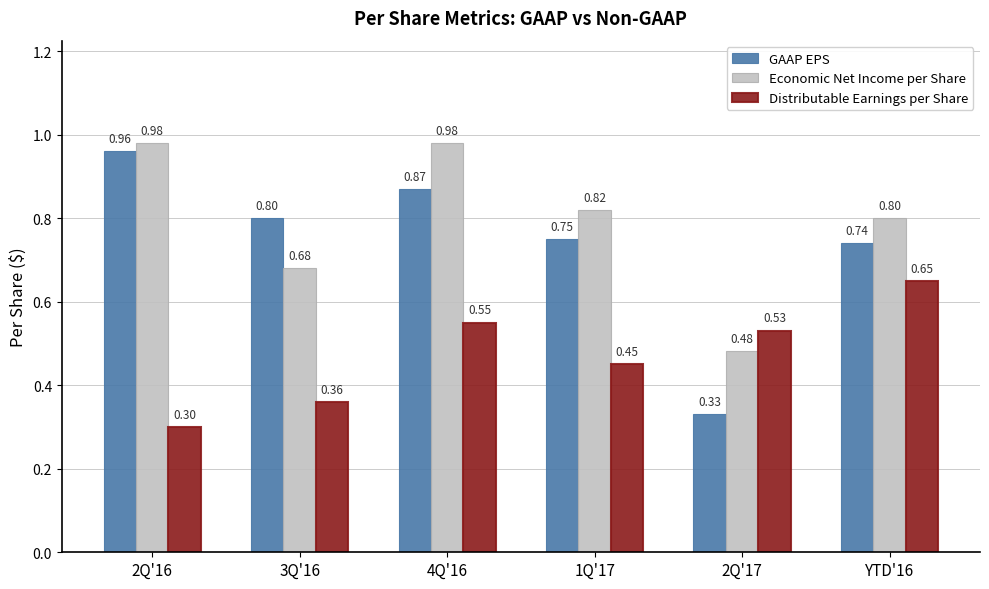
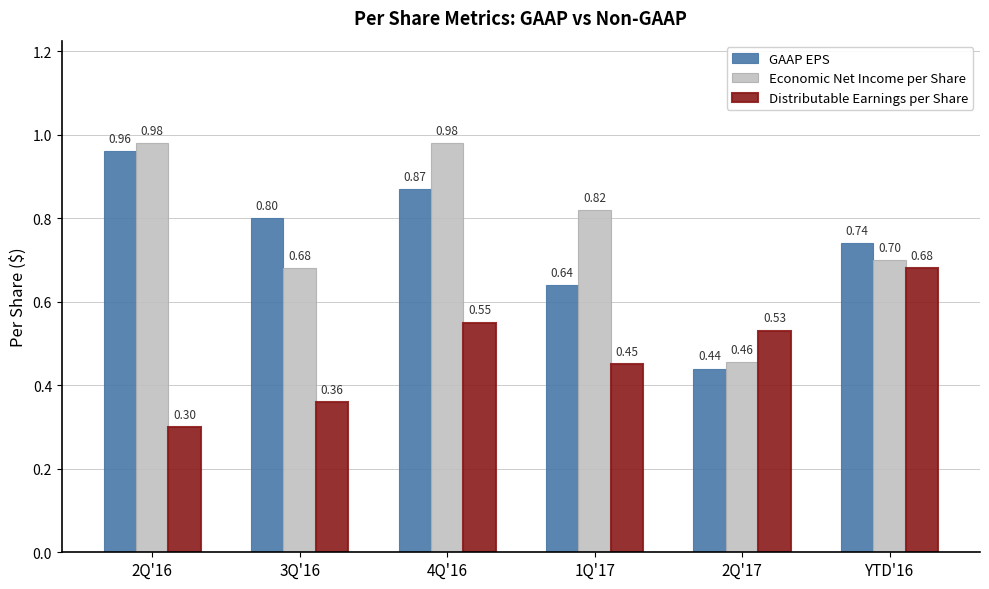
  {
    "GAAP EPS": {
      "2Q'16": 0.96,
      "3Q'16": 0.80,
      "4Q'16": 0.87,
-     "1Q'17": 0.75,
-     "2Q'17": 0.33,
+     "1Q'17": 0.64,
+     "2Q'17": 0.44,
      "YTD'16": 0.74
    },
    "Economic Net Income per Share": {
      "2Q'16": 0.98,
      "3Q'16": 0.68,
      "4Q'16": 0.98,
      "1Q'17": 0.82,
-     "2Q'17": 0.48,
-     "YTD'16": 0.80
+     "2Q'17": 0.46,
+     "YTD'16": 0.70
    },
    "Distributable Earnings per Share": {
      "2Q'16": 0.30,
      "3Q'16": 0.36,
      "4Q'16": 0.55,
      "1Q'17": 0.45,
      "2Q'17": 0.53,
-     "YTD'16": 0.65
+     "YTD'16": 0.68
    }
  }
